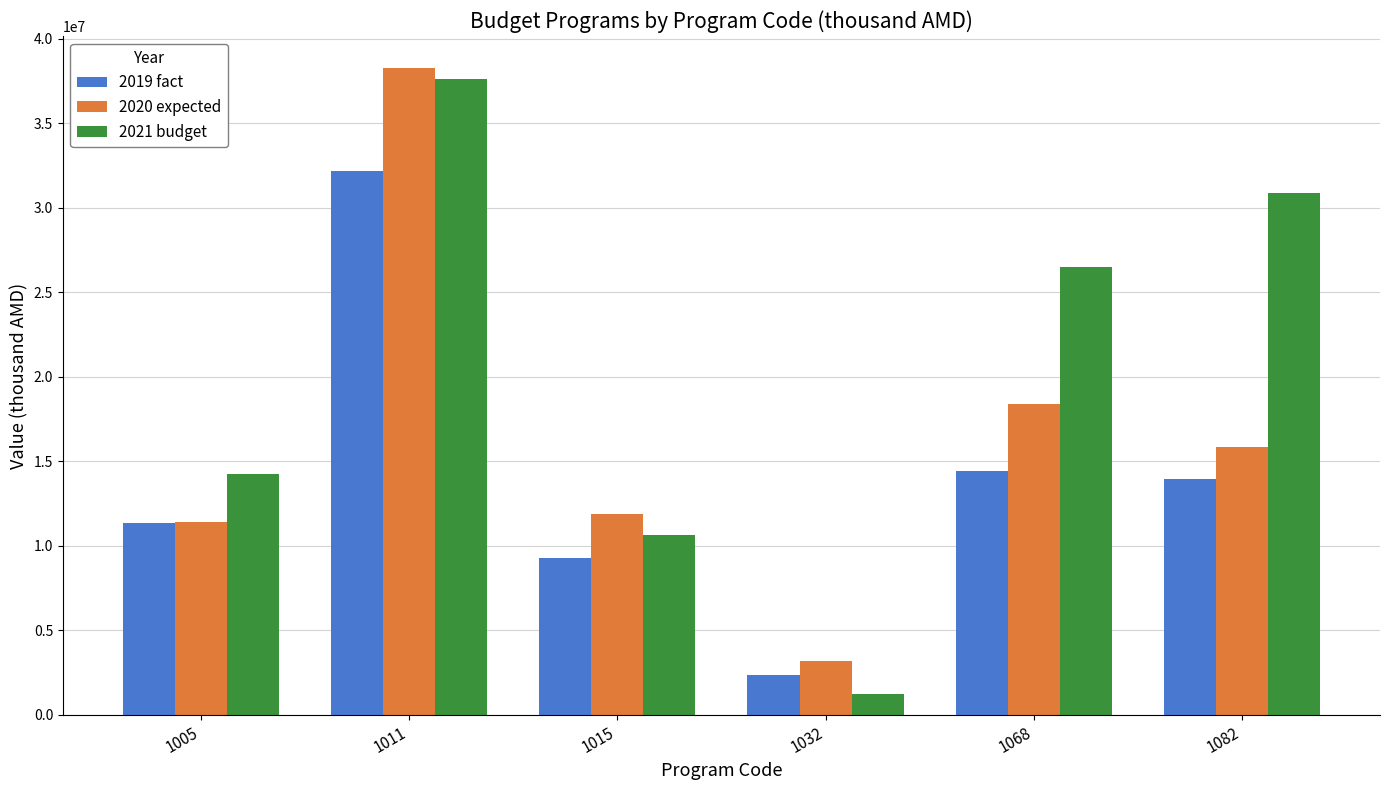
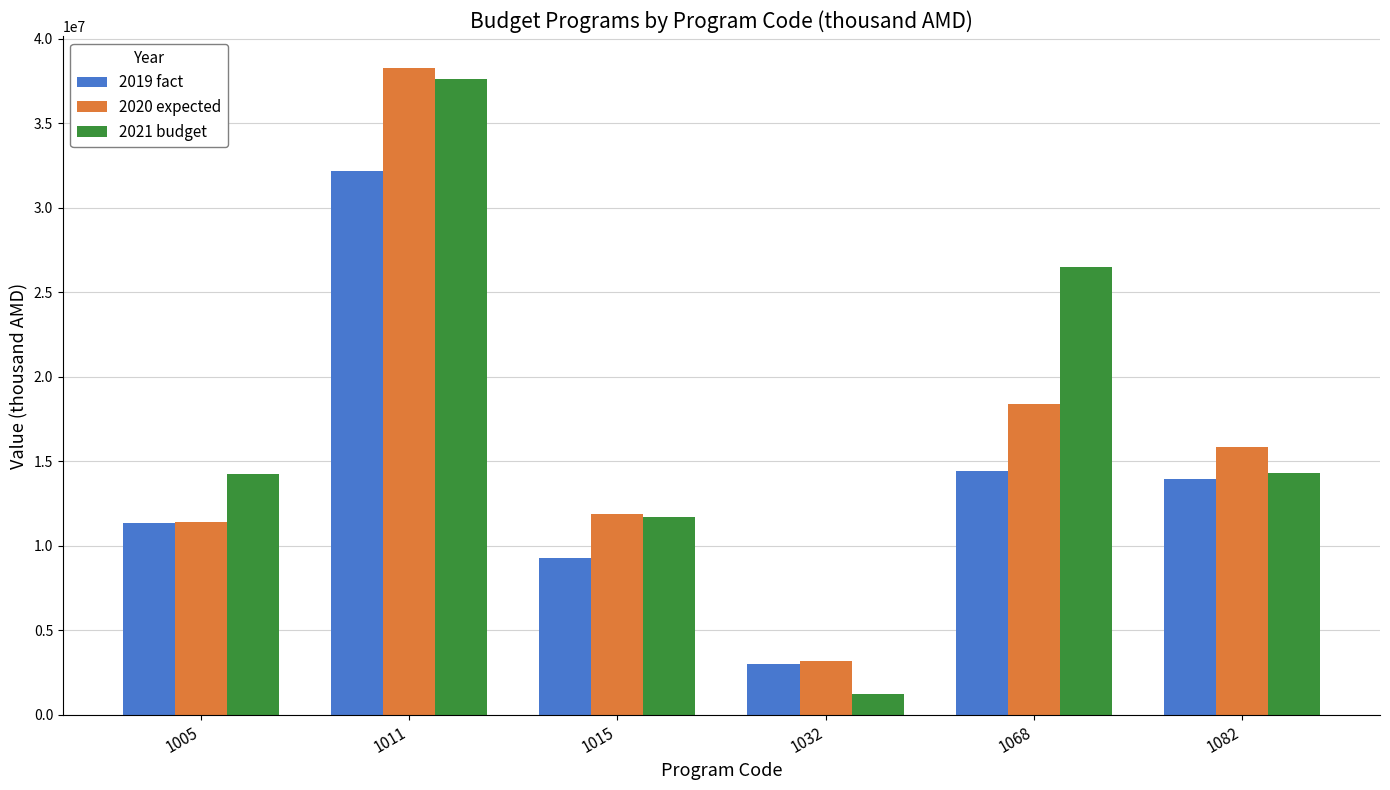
  {
    "2019 fact": {
      "1005": 11300000,
      "1011": 32200000,
      "1015": 9300000,
-     "1032": 2400000,
+     "1032": 3000000,
      "1068": 14500000,
      "1082": 14000000
    },
    "2020 expected": {
      "1005": 11400000,
      "1011": 38200000,
      "1015": 11900000,
      "1032": 3200000,
      "1068": 18400000,
      "1082": 15800000
    },
    "2021 budget": {
      "1005": 14200000,
      "1011": 37600000,
-     "1015": 10600000,
+     "1015": 11700000,
      "1032": 1200000,
      "1068": 26500000,
-     "1082": 30900000
+     "1082": 14300000
    }
  }
